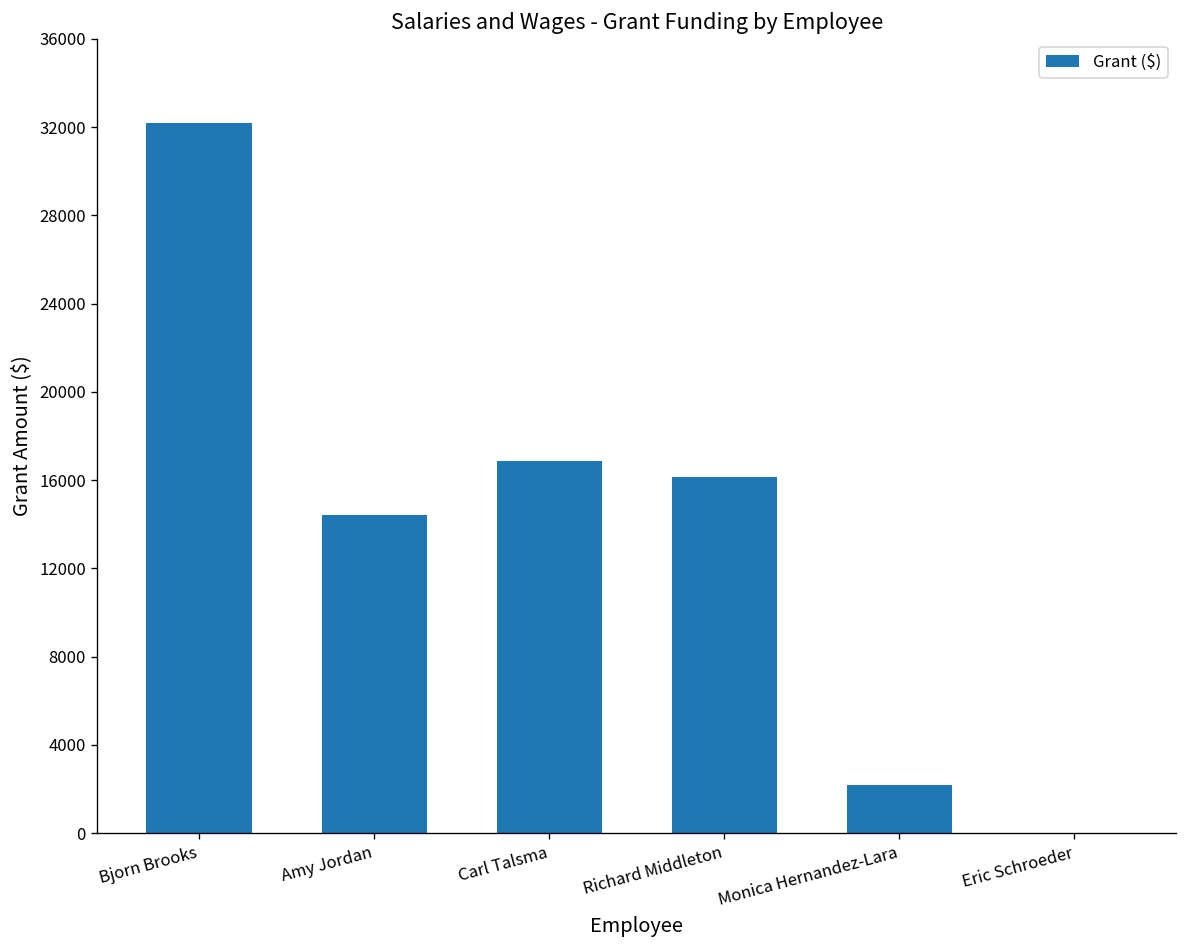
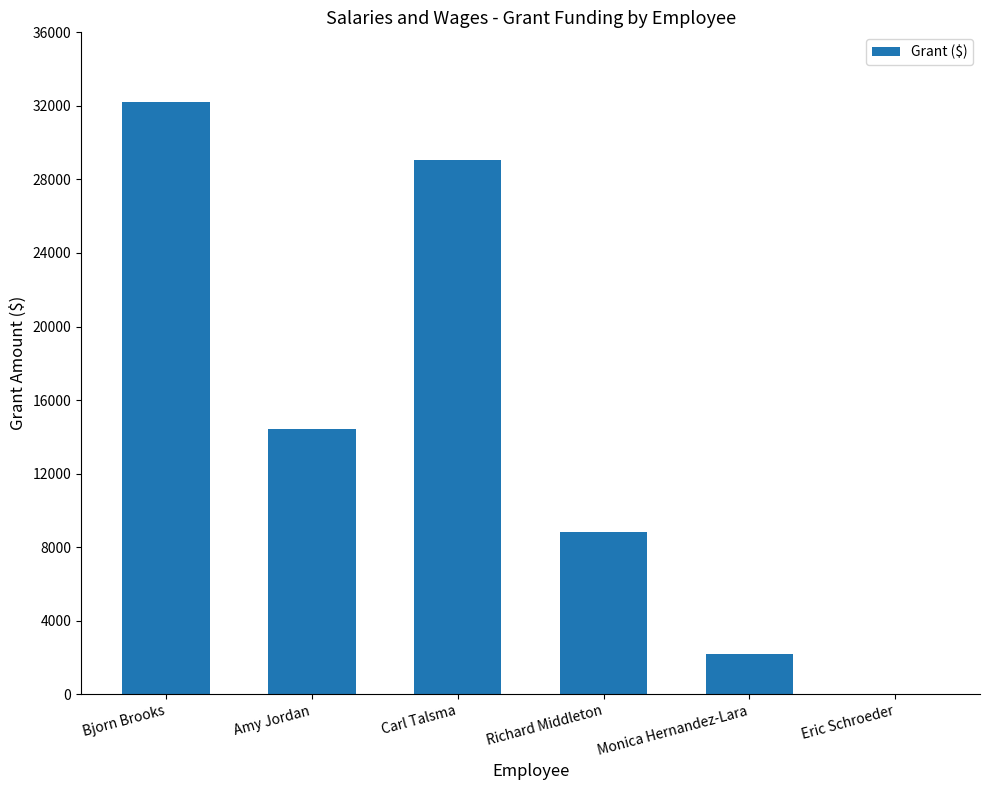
  {
    "Bjorn Brooks": 32200,
    "Amy Jordan": 14400,
-   "Carl Talsma": 16900,
-   "Richard Middleton": 16100,
+   "Carl Talsma": 29100,
+   "Richard Middleton": 8800,
    "Monica Hernandez-Lara": 2200,
    "Eric Schroeder": 0
  }
